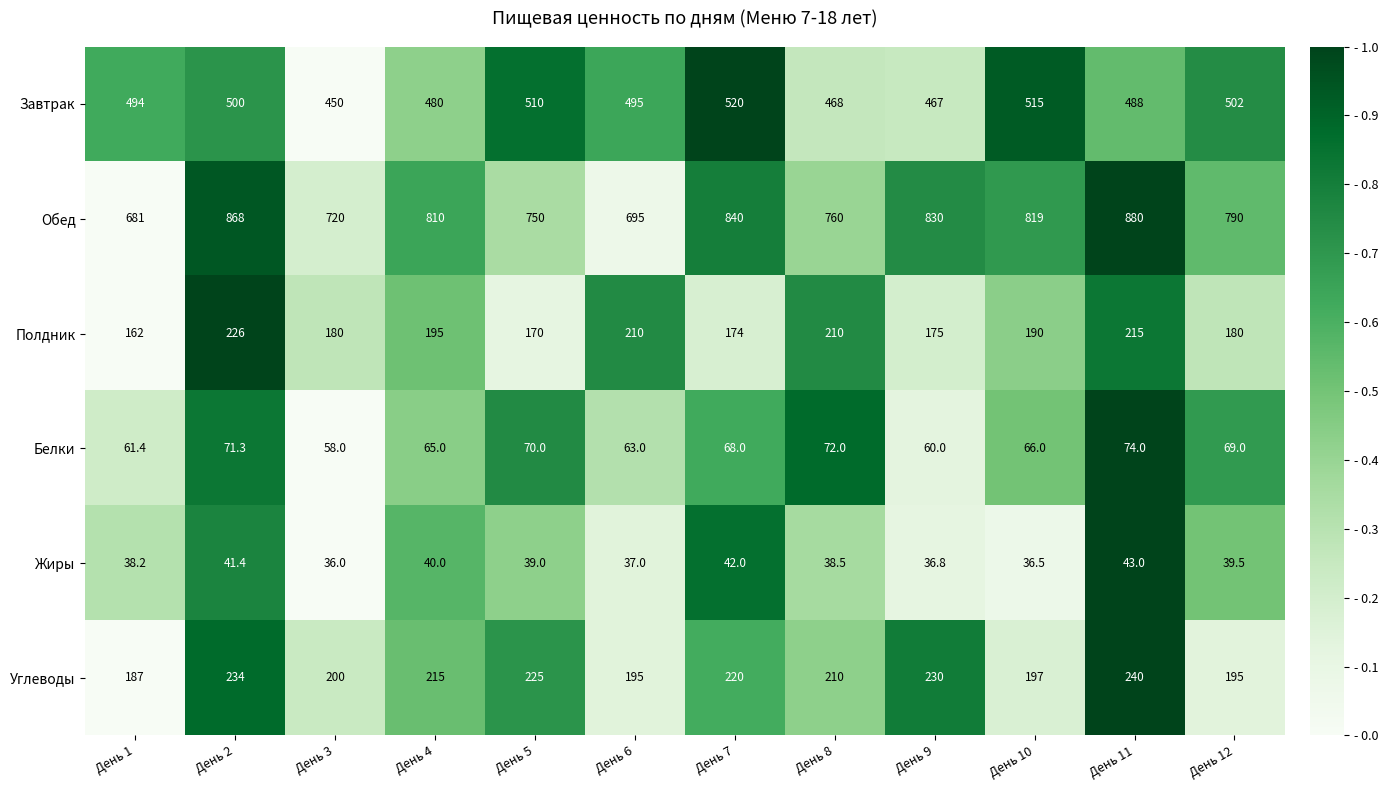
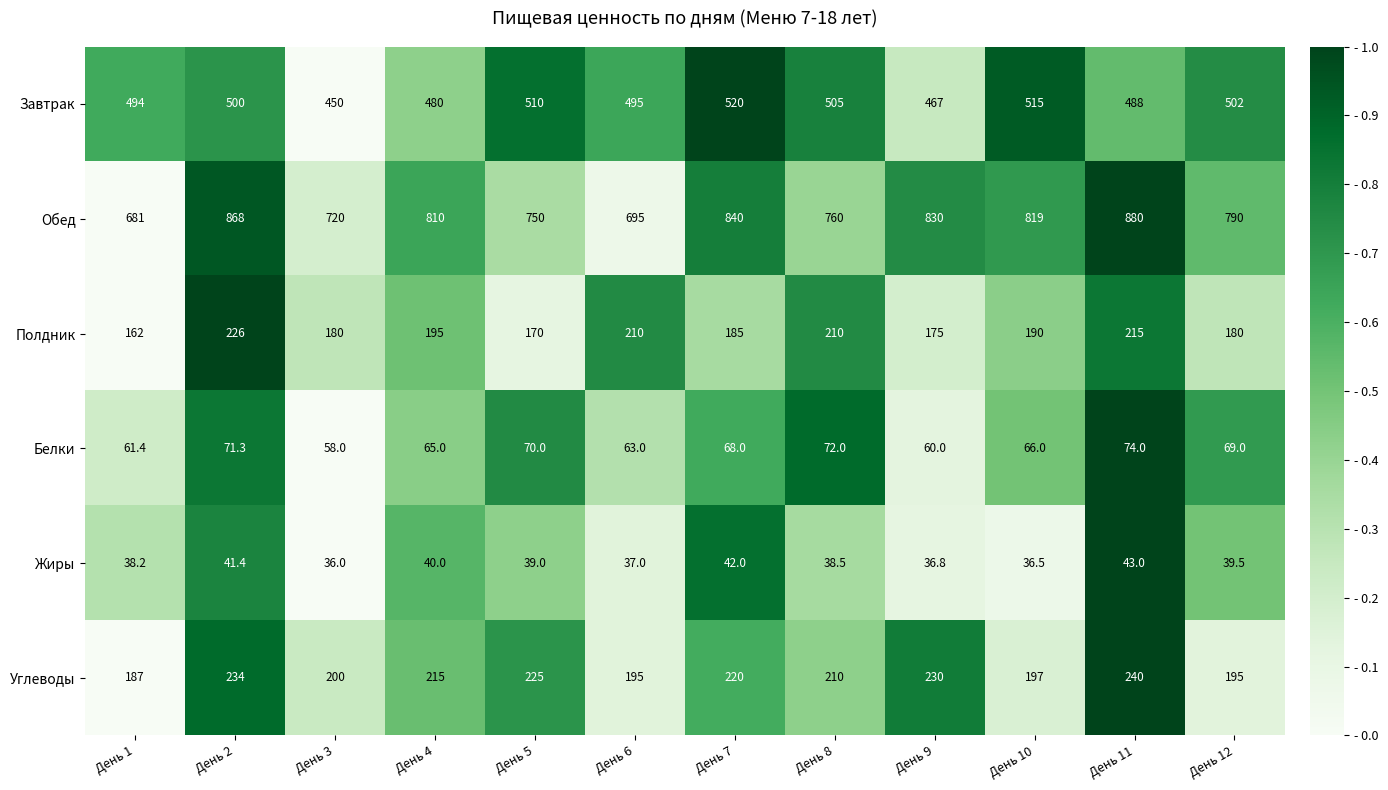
  {
    "Завтрак": {
      "День 1": 494,
      "День 2": 500,
      "День 3": 450,
      "День 4": 480,
      "День 5": 510,
      "День 6": 495,
      "День 7": 520,
-     "День 8": 468,
+     "День 8": 505,
      "День 9": 467,
      "День 10": 515,
      "День 11": 488,
      "День 12": 502
    },
    "Обед": {
      "День 1": 681,
      "День 2": 868,
      "День 3": 720,
      "День 4": 810,
      "День 5": 750,
      "День 6": 695,
      "День 7": 840,
      "День 8": 760,
      "День 9": 830,
      "День 10": 819,
      "День 11": 880,
      "День 12": 790
    },
    "Полдник": {
      "День 1": 162,
      "День 2": 226,
      "День 3": 180,
      "День 4": 195,
      "День 5": 170,
      "День 6": 210,
-     "День 7": 174,
+     "День 7": 185,
      "День 8": 210,
      "День 9": 175,
      "День 10": 190,
      "День 11": 215,
      "День 12": 180
    },
    "Белки": {
      "День 1": 61.4,
      "День 2": 71.3,
      "День 3": 58.0,
      "День 4": 65.0,
      "День 5": 70.0,
      "День 6": 63.0,
      "День 7": 68.0,
      "День 8": 72.0,
      "День 9": 60.0,
      "День 10": 66.0,
      "День 11": 74.0,
      "День 12": 69.0
    },
    "Жиры": {
      "День 1": 38.2,
      "День 2": 41.4,
      "День 3": 36.0,
      "День 4": 40.0,
      "День 5": 39.0,
      "День 6": 37.0,
      "День 7": 42.0,
      "День 8": 38.5,
      "День 9": 36.8,
      "День 10": 36.5,
      "День 11": 43.0,
      "День 12": 39.5
    },
    "Углеводы": {
      "День 1": 187,
      "День 2": 234,
      "День 3": 200,
      "День 4": 215,
      "День 5": 225,
      "День 6": 195,
      "День 7": 220,
      "День 8": 210,
      "День 9": 230,
      "День 10": 197,
      "День 11": 240,
      "День 12": 195
    }
  }
